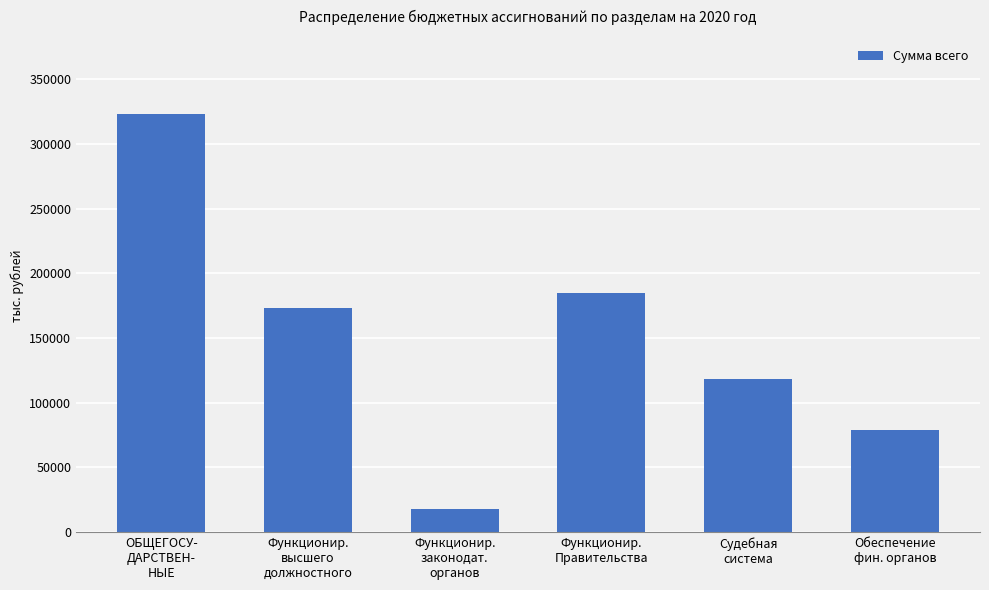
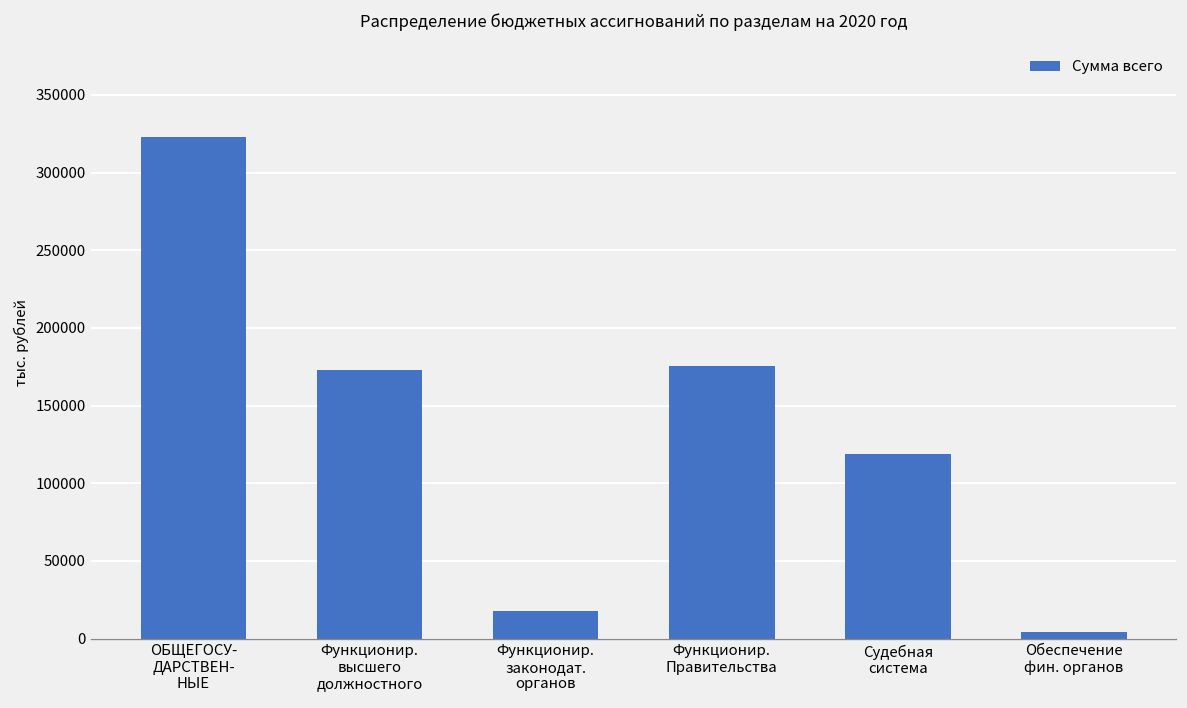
  {
    "ОБЩЕГОСУ- ДАРСТВЕН- НЫЕ": 323000,
    "Функционир. высшего должностного": 173000,
    "Функционир. законодат. органов": 18000,
-   "Функционир. Правительства": 185000,
+   "Функционир. Правительства": 176000,
    "Судебная система": 119000,
-   "Обеспечение фин. органов": 79000
+   "Обеспечение фин. органов": 4000
  }
